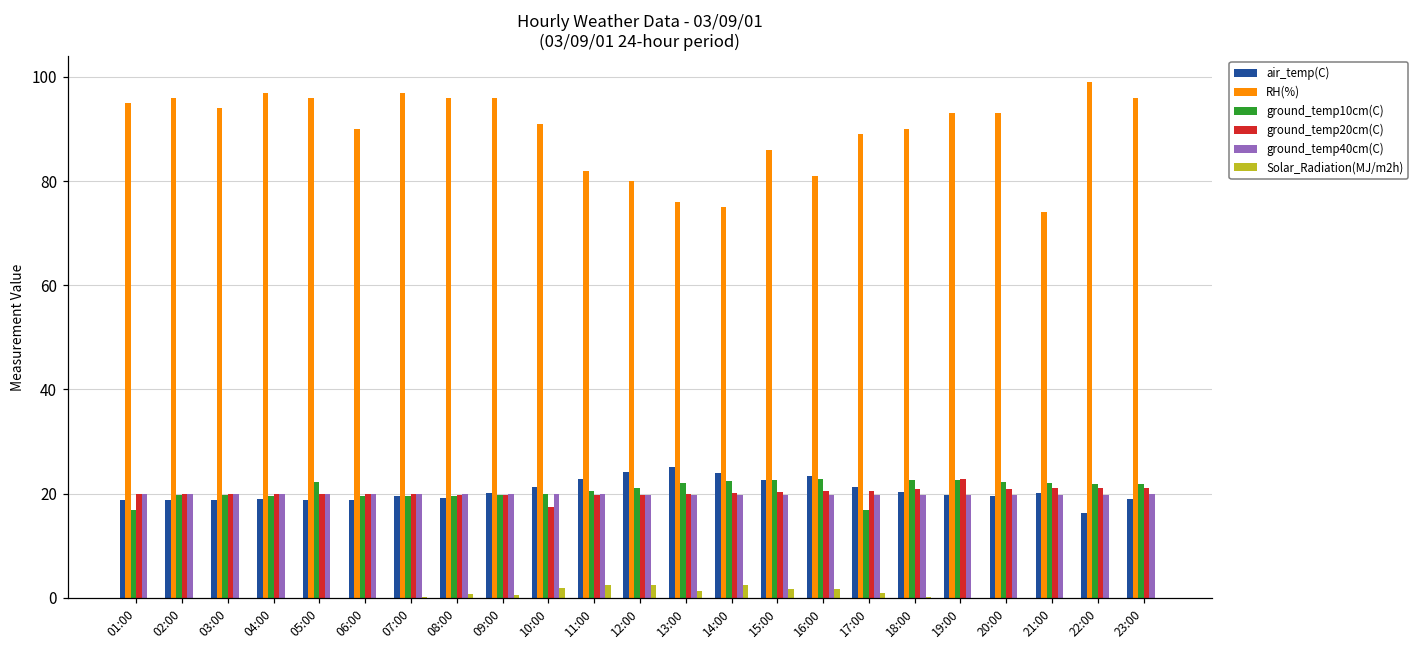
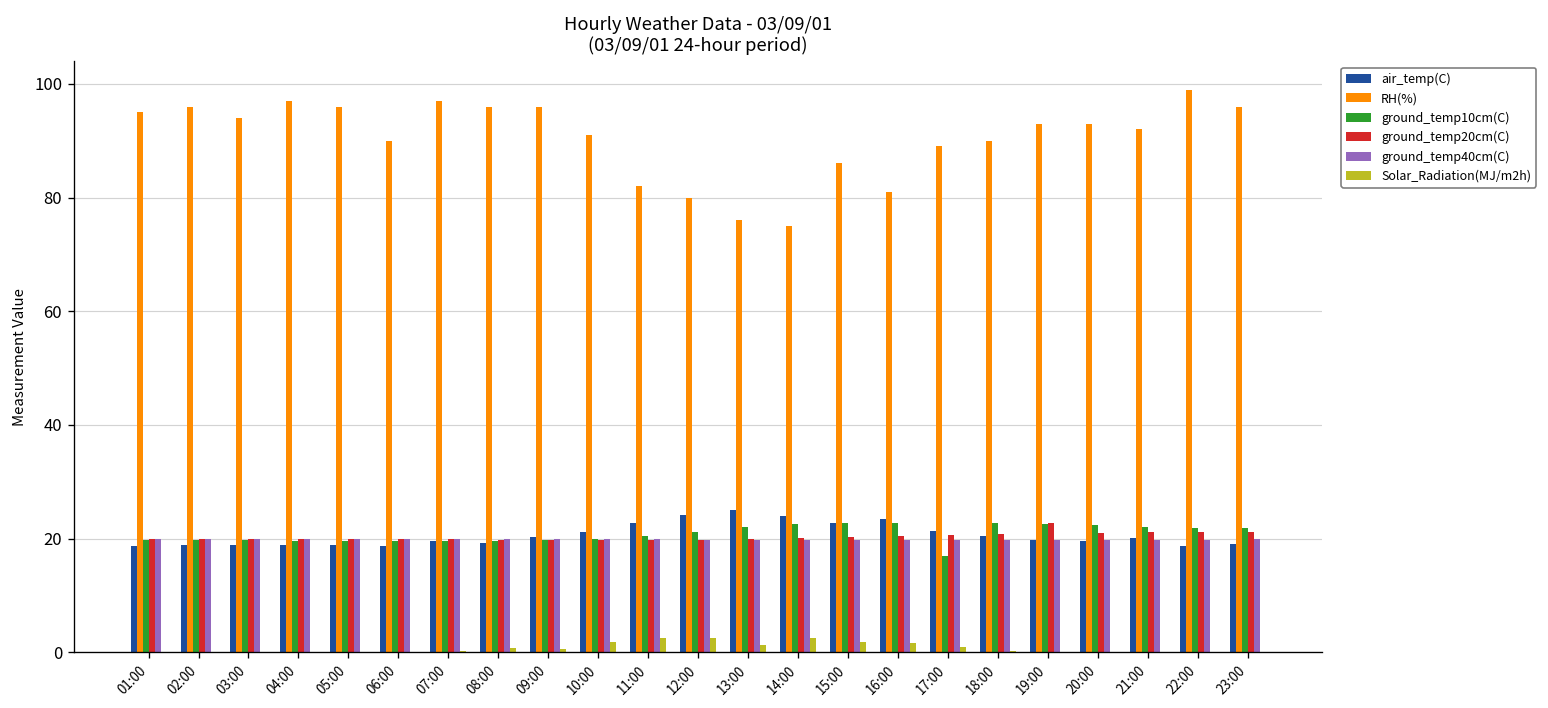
  {
    "air_temp(C)": {
      "01:00": 19,
      "02:00": 19,
      "03:00": 19,
      "04:00": 19,
      "05:00": 19,
      "06:00": 19,
      "07:00": 20,
      "08:00": 19,
      "09:00": 20,
      "10:00": 21,
      "11:00": 23,
      "12:00": 24,
      "13:00": 25,
      "14:00": 24,
      "15:00": 23,
      "16:00": 23,
      "17:00": 21,
      "18:00": 20,
      "19:00": 20,
      "20:00": 20,
      "21:00": 20,
-     "22:00": 16,
+     "22:00": 19,
      "23:00": 19
    },
    "RH(%)": {
      "01:00": 95,
      "02:00": 96,
      "03:00": 94,
      "04:00": 97,
      "05:00": 96,
      "06:00": 90,
      "07:00": 97,
      "08:00": 96,
      "09:00": 96,
      "10:00": 91,
      "11:00": 82,
      "12:00": 80,
      "13:00": 76,
      "14:00": 75,
      "15:00": 86,
      "16:00": 81,
      "17:00": 89,
      "18:00": 90,
      "19:00": 93,
      "20:00": 93,
-     "21:00": 74,
+     "21:00": 92,
      "22:00": 99,
      "23:00": 96
    },
    "ground_temp10cm(C)": {
-     "01:00": 17,
+     "01:00": 20,
      "02:00": 20,
      "03:00": 20,
      "04:00": 20,
-     "05:00": 22,
+     "05:00": 20,
      "06:00": 20,
      "07:00": 20,
      "08:00": 20,
      "09:00": 20,
      "10:00": 20,
      "11:00": 21,
      "12:00": 21,
      "13:00": 22,
      "14:00": 23,
      "15:00": 23,
      "16:00": 23,
      "17:00": 17,
      "18:00": 23,
      "19:00": 23,
      "20:00": 22,
      "21:00": 22,
      "22:00": 22,
      "23:00": 22
    },
    "ground_temp20cm(C)": {
      "01:00": 20,
      "02:00": 20,
      "03:00": 20,
      "04:00": 20,
      "05:00": 20,
      "06:00": 20,
      "07:00": 20,
      "08:00": 20,
      "09:00": 20,
-     "10:00": 17,
+     "10:00": 20,
      "11:00": 20,
      "12:00": 20,
      "13:00": 20,
      "14:00": 20,
      "15:00": 20,
      "16:00": 21,
      "17:00": 21,
      "18:00": 21,
      "19:00": 23,
      "20:00": 21,
      "21:00": 21,
      "22:00": 21,
      "23:00": 21
    },
    "ground_temp40cm(C)": {
      "01:00": 20,
      "02:00": 20,
      "03:00": 20,
      "04:00": 20,
      "05:00": 20,
      "06:00": 20,
      "07:00": 20,
      "08:00": 20,
      "09:00": 20,
      "10:00": 20,
      "11:00": 20,
      "12:00": 20,
      "13:00": 20,
      "14:00": 20,
      "15:00": 20,
      "16:00": 20,
      "17:00": 20,
      "18:00": 20,
      "19:00": 20,
      "20:00": 20,
      "21:00": 20,
      "22:00": 20,
      "23:00": 20
    },
    "Solar_Radiation(MJ/m2h)": {
      "01:00": 0,
      "02:00": 0,
      "03:00": 0,
      "04:00": 0,
      "05:00": 0,
      "06:00": 0,
      "08:00": 1,
      "09:00": 1,
      "10:00": 2,
      "11:00": 2,
      "12:00": 3,
      "13:00": 1,
      "14:00": 3,
      "15:00": 2,
      "16:00": 2,
      "17:00": 1,
      "19:00": 0,
      "20:00": 0,
      "21:00": 0,
      "22:00": 0,
      "23:00": 0
    }
  }
